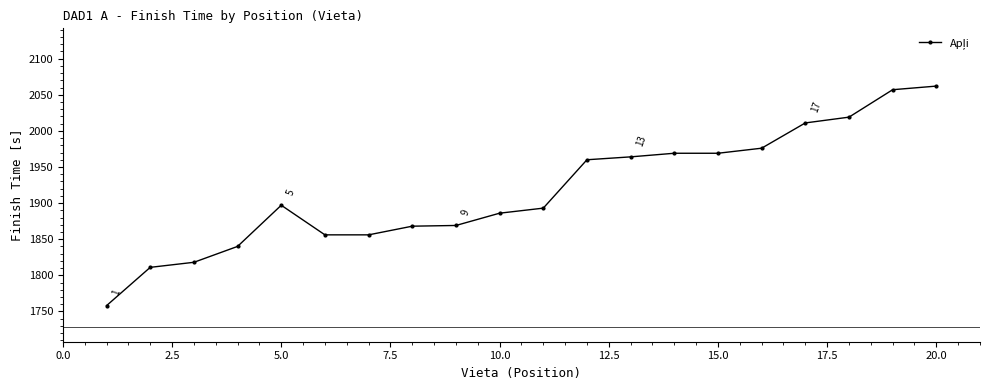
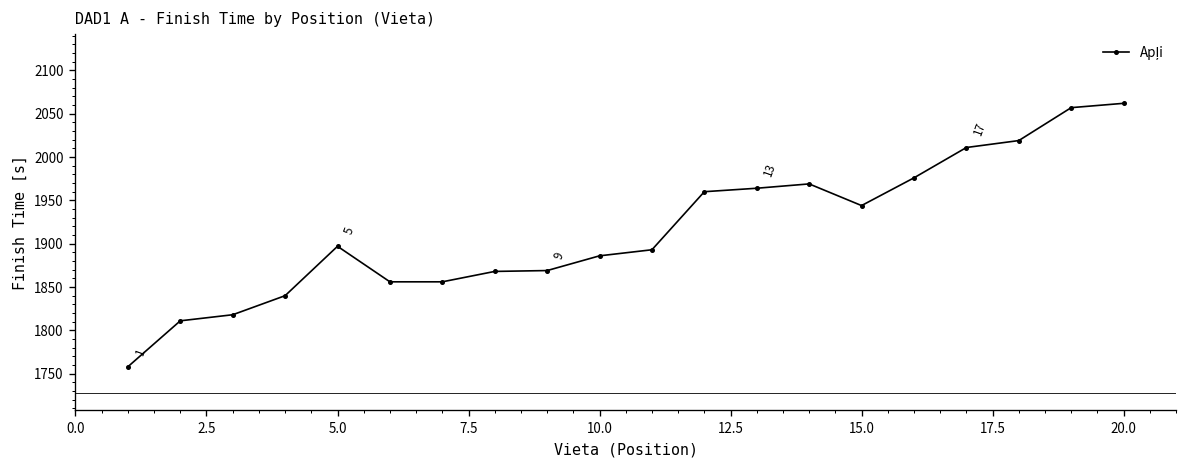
  {
    "10.0": 1890,
-   "15.0": 1970,
+   "15.0": 1940,
    "20.0": 2060
  }
